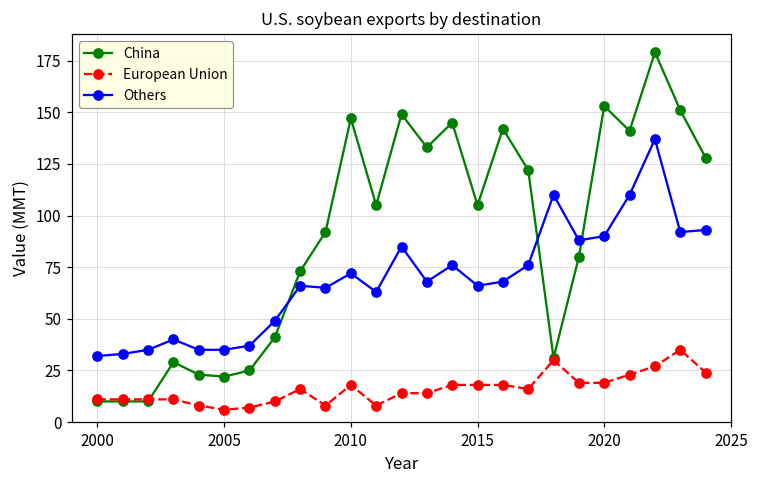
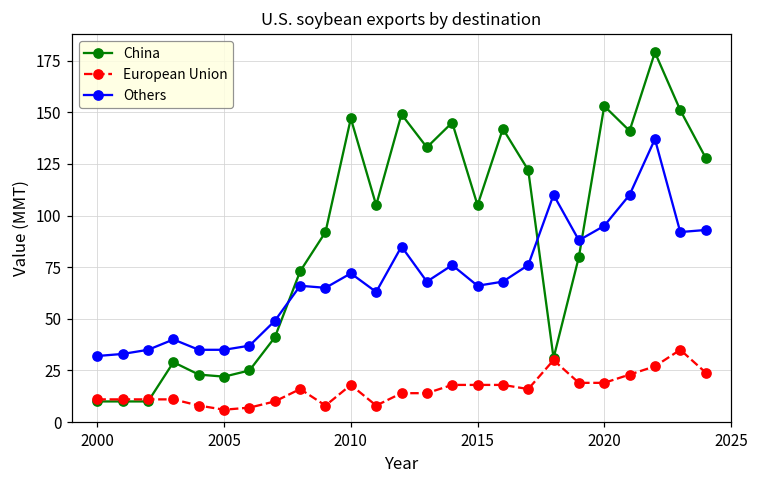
  {
    "China": {
      "2005": 22,
      "2010": 147,
      "2015": 105,
      "2020": 153
    },
    "European Union": {
      "2005": 6,
      "2010": 18,
      "2015": 18,
      "2020": 19
    },
    "Others": {
      "2000": 32,
      "2005": 35,
      "2010": 72,
      "2015": 66,
-     "2020": 90
+     "2020": 95
    }
  }
